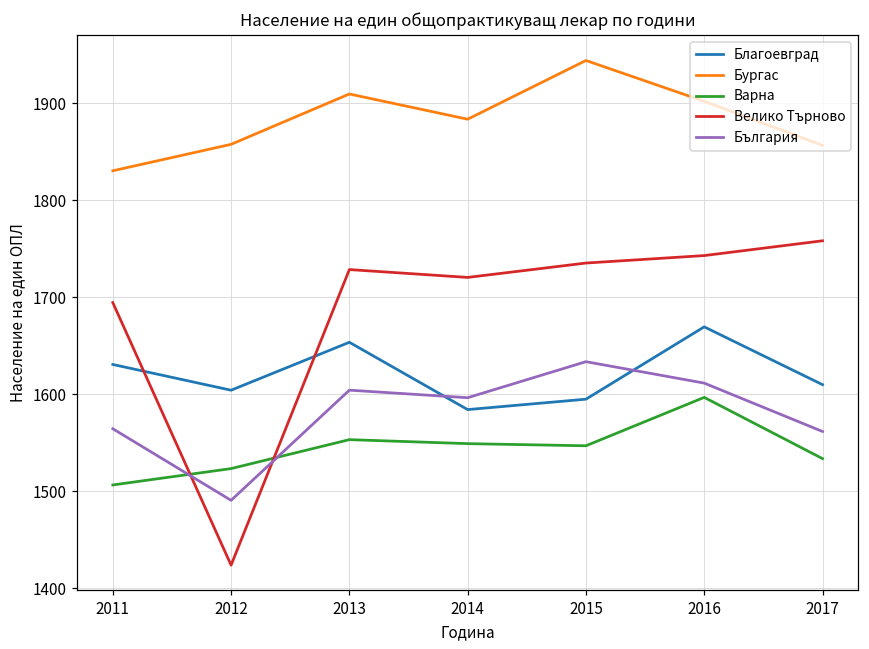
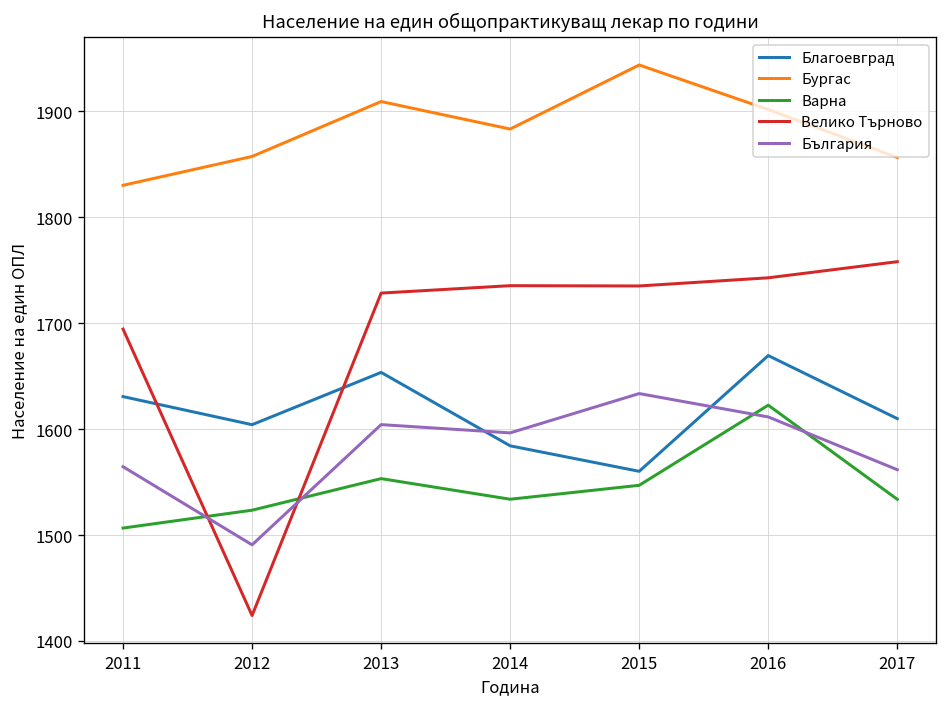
  {
    "Благоевград": {
      "2011": 1630,
      "2012": 1600,
      "2013": 1650,
      "2014": 1580,
-     "2015": 1590,
+     "2015": 1560,
      "2016": 1670,
      "2017": 1610
    },
    "Бургас": {
      "2011": 1830,
      "2012": 1860,
      "2013": 1910,
      "2014": 1880,
      "2015": 1940
    },
    "Варна": {
      "2011": 1510,
      "2012": 1520,
      "2013": 1550,
-     "2014": 1550,
+     "2014": 1530,
      "2015": 1550,
-     "2016": 1600,
+     "2016": 1620,
      "2017": 1530
    },
    "Велико Търново": {
      "2011": 1690,
      "2012": 1420,
      "2013": 1730,
-     "2014": 1720,
+     "2014": 1740,
      "2015": 1740,
      "2016": 1740,
      "2017": 1760
    },
    "България": {
      "2011": 1560,
      "2012": 1490,
      "2013": 1600,
      "2014": 1600,
      "2015": 1630,
      "2016": 1610,
      "2017": 1560
    }
  }
